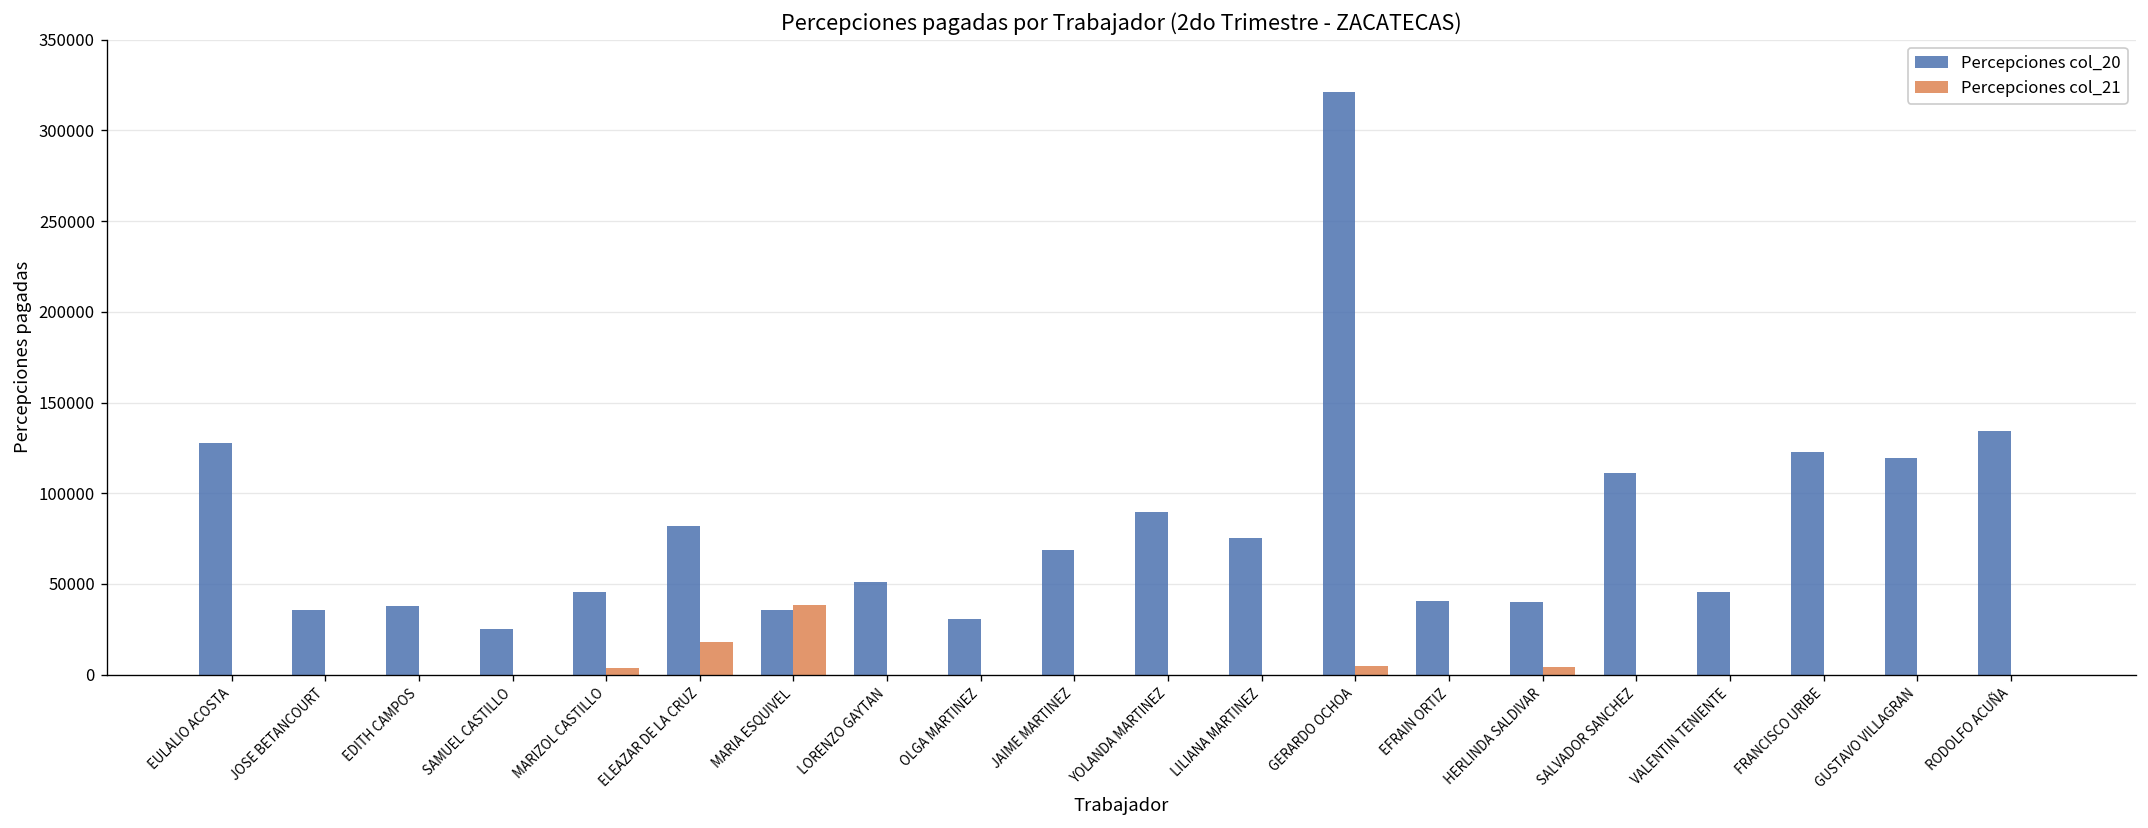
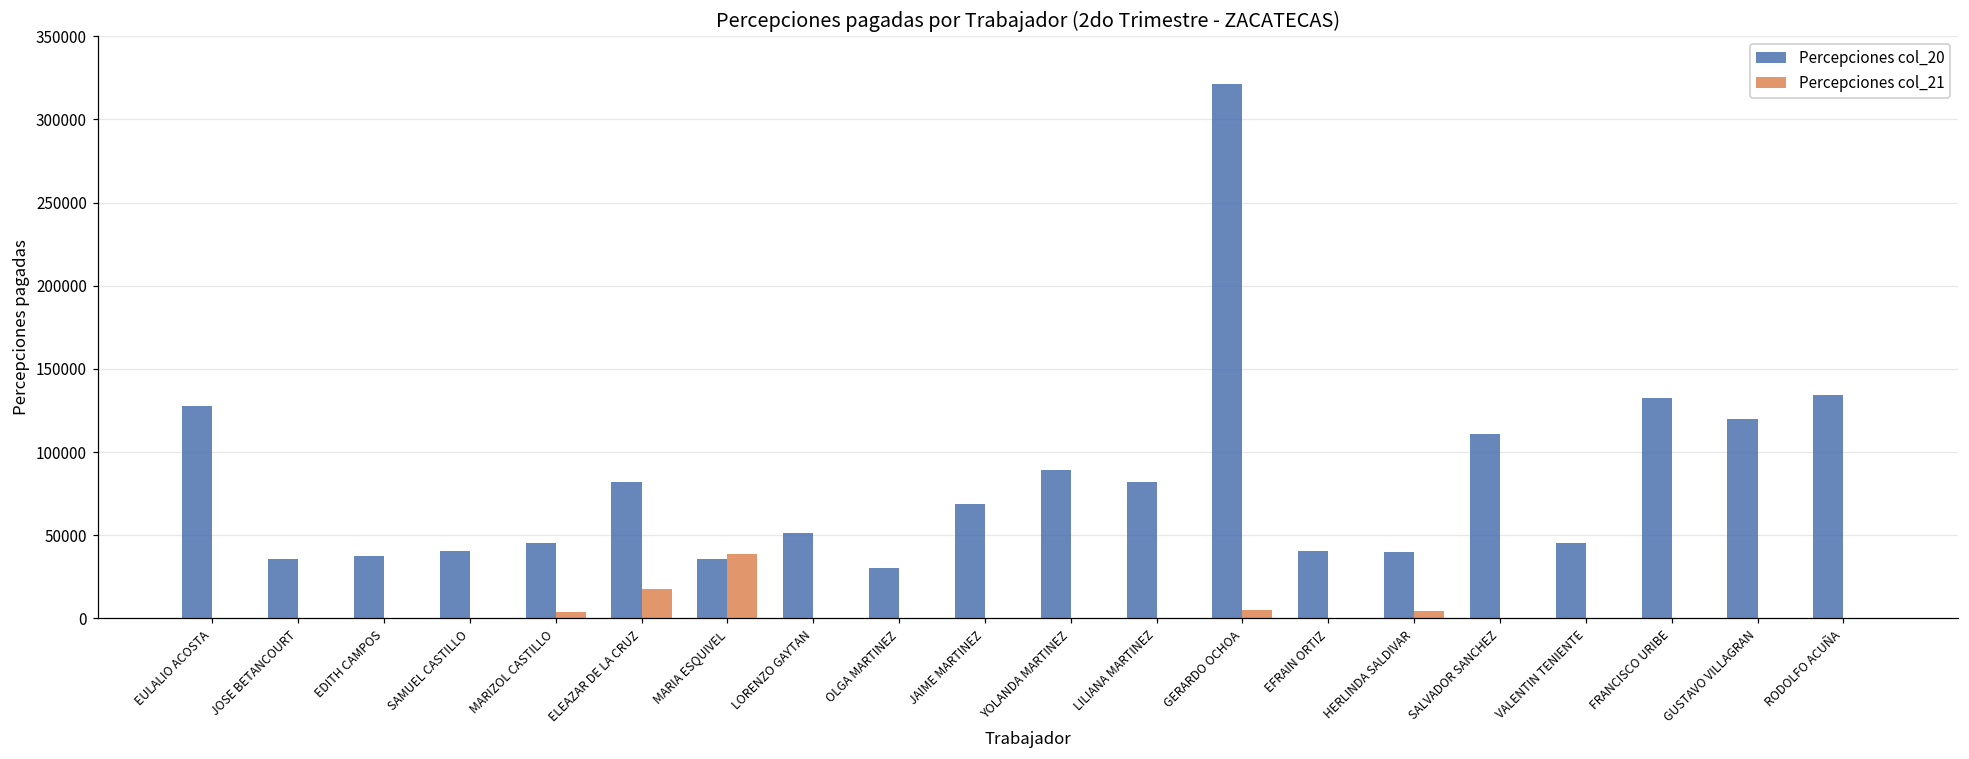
  {
    "Percepciones col_20": {
      "EULALIO ACOSTA": 128000,
      "JOSE BETANCOURT": 36000,
      "EDITH CAMPOS": 38000,
-     "SAMUEL CASTILLO": 25000,
+     "SAMUEL CASTILLO": 41000,
      "MARIZOL CASTILLO": 45000,
      "ELEAZAR DE LA CRUZ": 82000,
      "MARIA ESQUIVEL": 36000,
      "LORENZO GAYTAN": 51000,
      "OLGA MARTINEZ": 30000,
      "JAIME MARTINEZ": 69000,
      "YOLANDA MARTINEZ": 89000,
-     "LILIANA MARTINEZ": 75000,
+     "LILIANA MARTINEZ": 82000,
      "GERARDO OCHOA": 321000,
      "EFRAIN ORTIZ": 41000,
      "HERLINDA SALDIVAR": 40000,
      "SALVADOR SANCHEZ": 111000,
      "VALENTIN TENIENTE": 45000,
-     "FRANCISCO URIBE": 123000,
+     "FRANCISCO URIBE": 132000,
      "GUSTAVO VILLAGRAN": 120000,
      "RODOLFO ACUÑA": 134000
    },
    "Percepciones col_21": {
      "EULALIO ACOSTA": 0,
      "JOSE BETANCOURT": 0,
      "EDITH CAMPOS": 0,
      "SAMUEL CASTILLO": 0,
      "MARIZOL CASTILLO": 4000,
      "ELEAZAR DE LA CRUZ": 18000,
      "MARIA ESQUIVEL": 38000,
      "LORENZO GAYTAN": 0,
      "OLGA MARTINEZ": 0,
      "JAIME MARTINEZ": 0,
      "YOLANDA MARTINEZ": 0,
      "LILIANA MARTINEZ": 0,
      "GERARDO OCHOA": 5000,
      "EFRAIN ORTIZ": 0,
      "HERLINDA SALDIVAR": 5000,
      "SALVADOR SANCHEZ": 0,
      "VALENTIN TENIENTE": 0,
      "FRANCISCO URIBE": 0,
      "GUSTAVO VILLAGRAN": 0,
      "RODOLFO ACUÑA": 0
    }
  }
